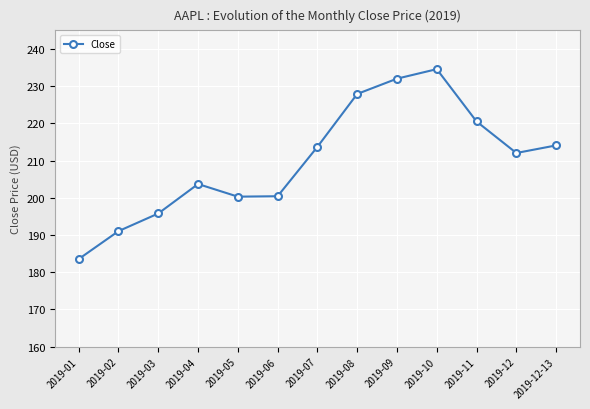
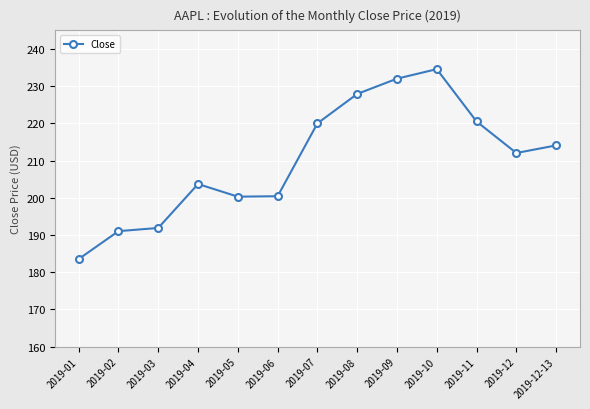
  {
    "2019-01": 184,
    "2019-02": 191,
-   "2019-03": 196,
+   "2019-03": 192,
    "2019-04": 204,
    "2019-05": 200,
    "2019-06": 200,
-   "2019-07": 214,
+   "2019-07": 220,
    "2019-08": 228,
    "2019-09": 232,
    "2019-10": 235,
    "2019-11": 221,
    "2019-12": 212,
    "2019-12-13": 214
  }
